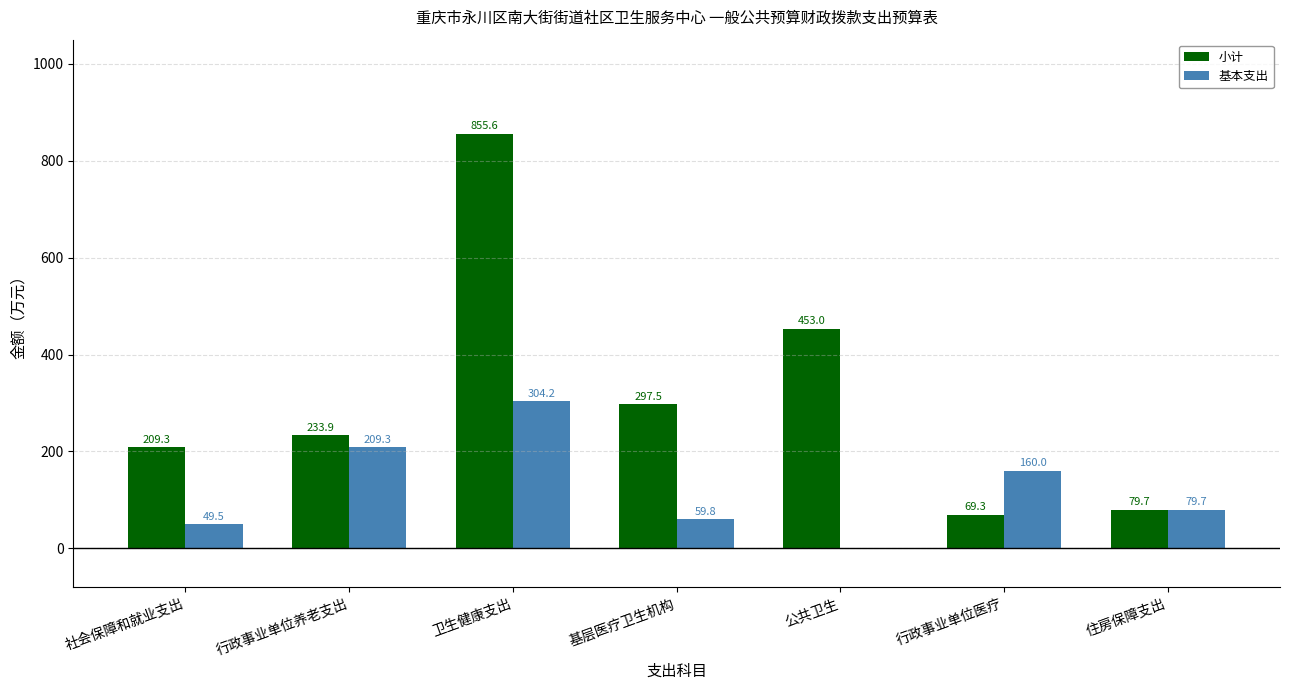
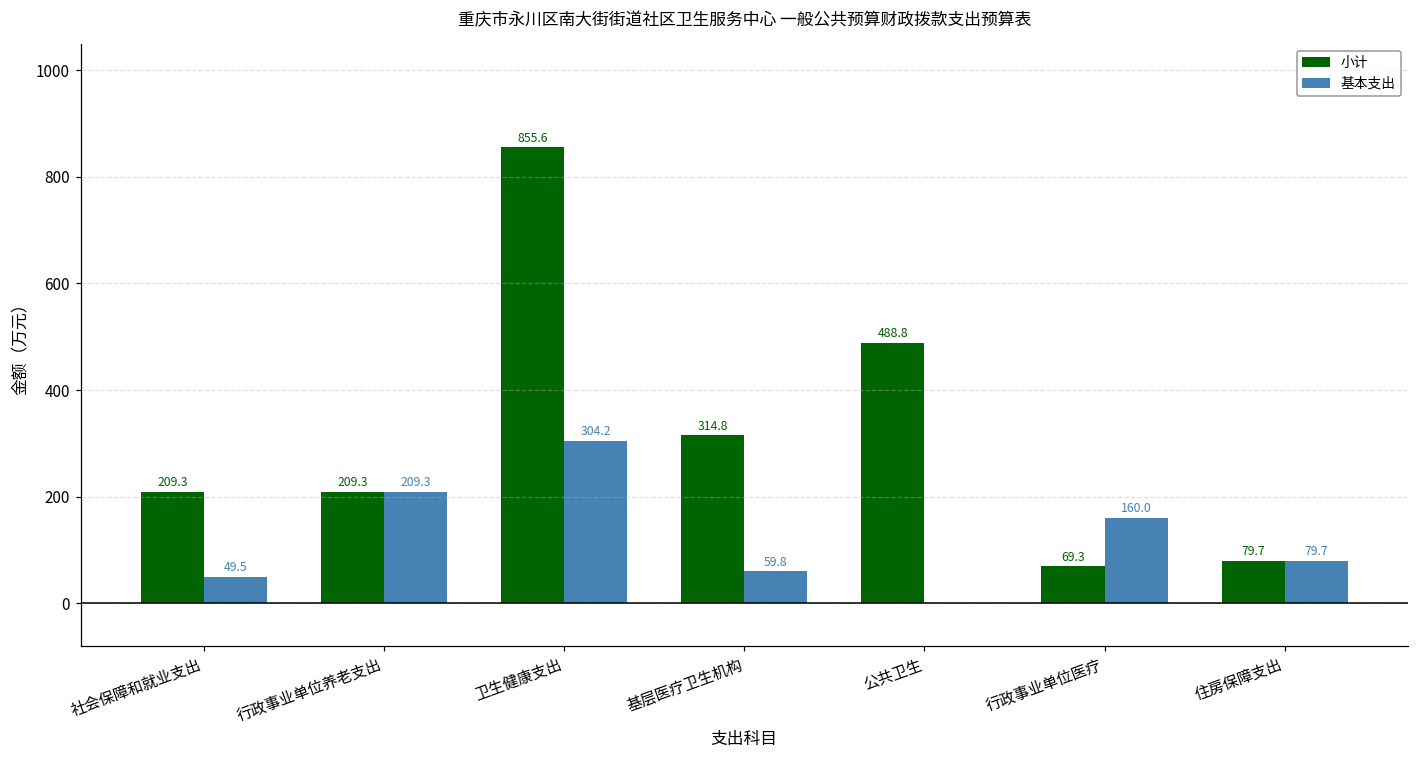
  {
    "小计": {
      "社会保障和就业支出": 209.3,
-     "行政事业单位养老支出": 233.9,
+     "行政事业单位养老支出": 209.3,
      "卫生健康支出": 855.6,
-     "基层医疗卫生机构": 297.5,
-     "公共卫生": 453.0,
+     "基层医疗卫生机构": 314.8,
+     "公共卫生": 488.8,
      "行政事业单位医疗": 69.3,
      "住房保障支出": 79.7
    },
    "基本支出": {
      "社会保障和就业支出": 49.5,
      "行政事业单位养老支出": 209.3,
      "卫生健康支出": 304.2,
      "基层医疗卫生机构": 59.8,
      "行政事业单位医疗": 160.0,
      "住房保障支出": 79.7
    }
  }
